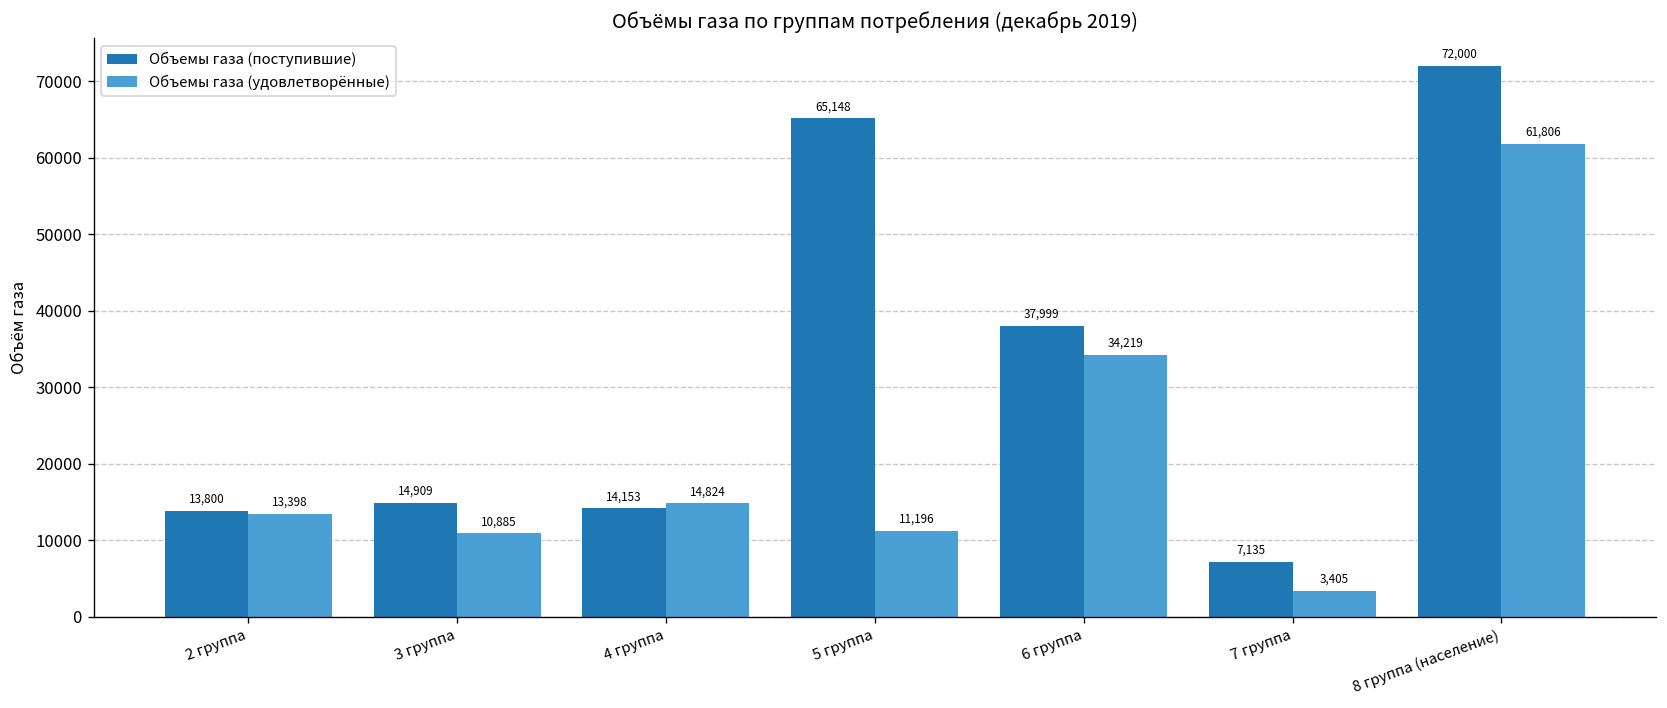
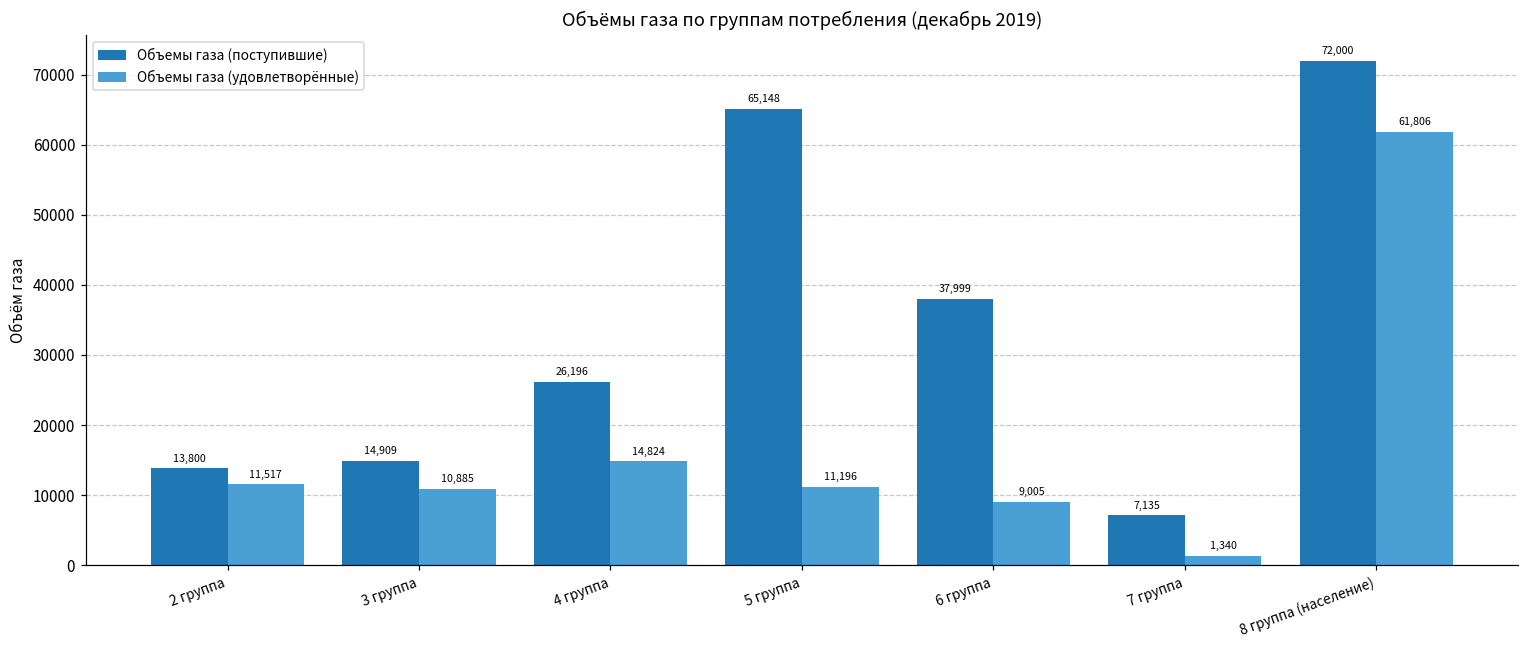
  {
    "Объемы газа (поступившие)": {
      "2 группа": "13,800",
      "3 группа": "14,909",
-     "4 группа": "14,153",
+     "4 группа": "26,196",
      "5 группа": "65,148",
      "6 группа": "37,999",
      "7 группа": "7,135",
      "8 группа (население)": "72,000"
    },
    "Объемы газа (удовлетворённые)": {
-     "2 группа": "13,398",
+     "2 группа": "11,517",
      "3 группа": "10,885",
      "4 группа": "14,824",
      "5 группа": "11,196",
-     "6 группа": "34,219",
-     "7 группа": "3,405",
+     "6 группа": "9,005",
+     "7 группа": "1,340",
      "8 группа (население)": "61,806"
    }
  }
